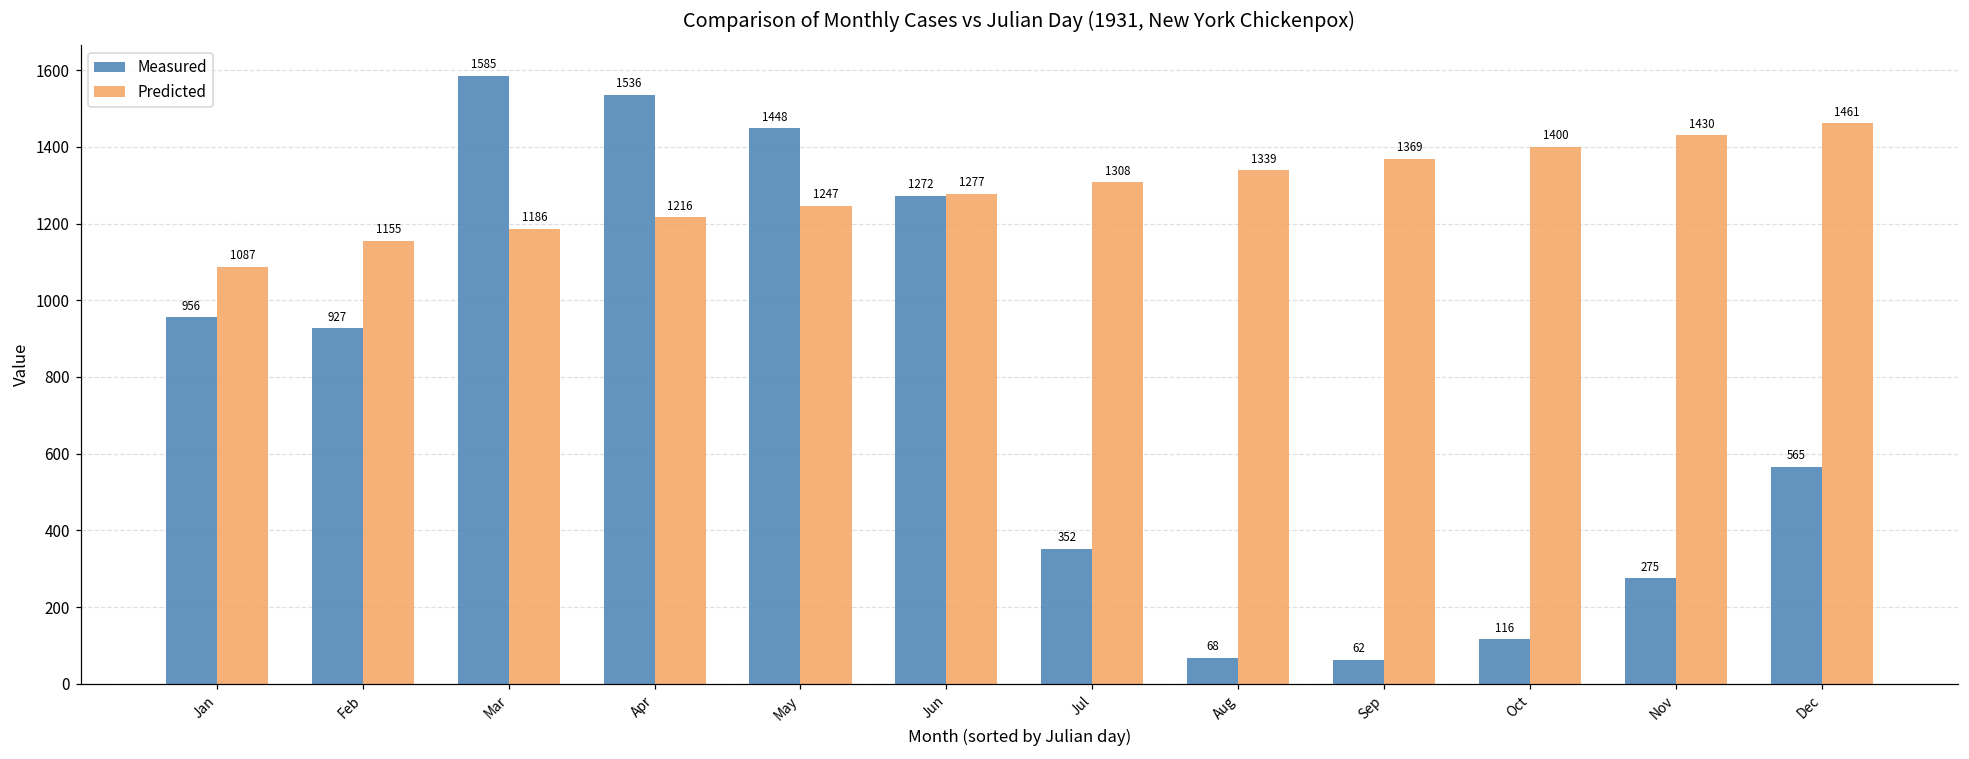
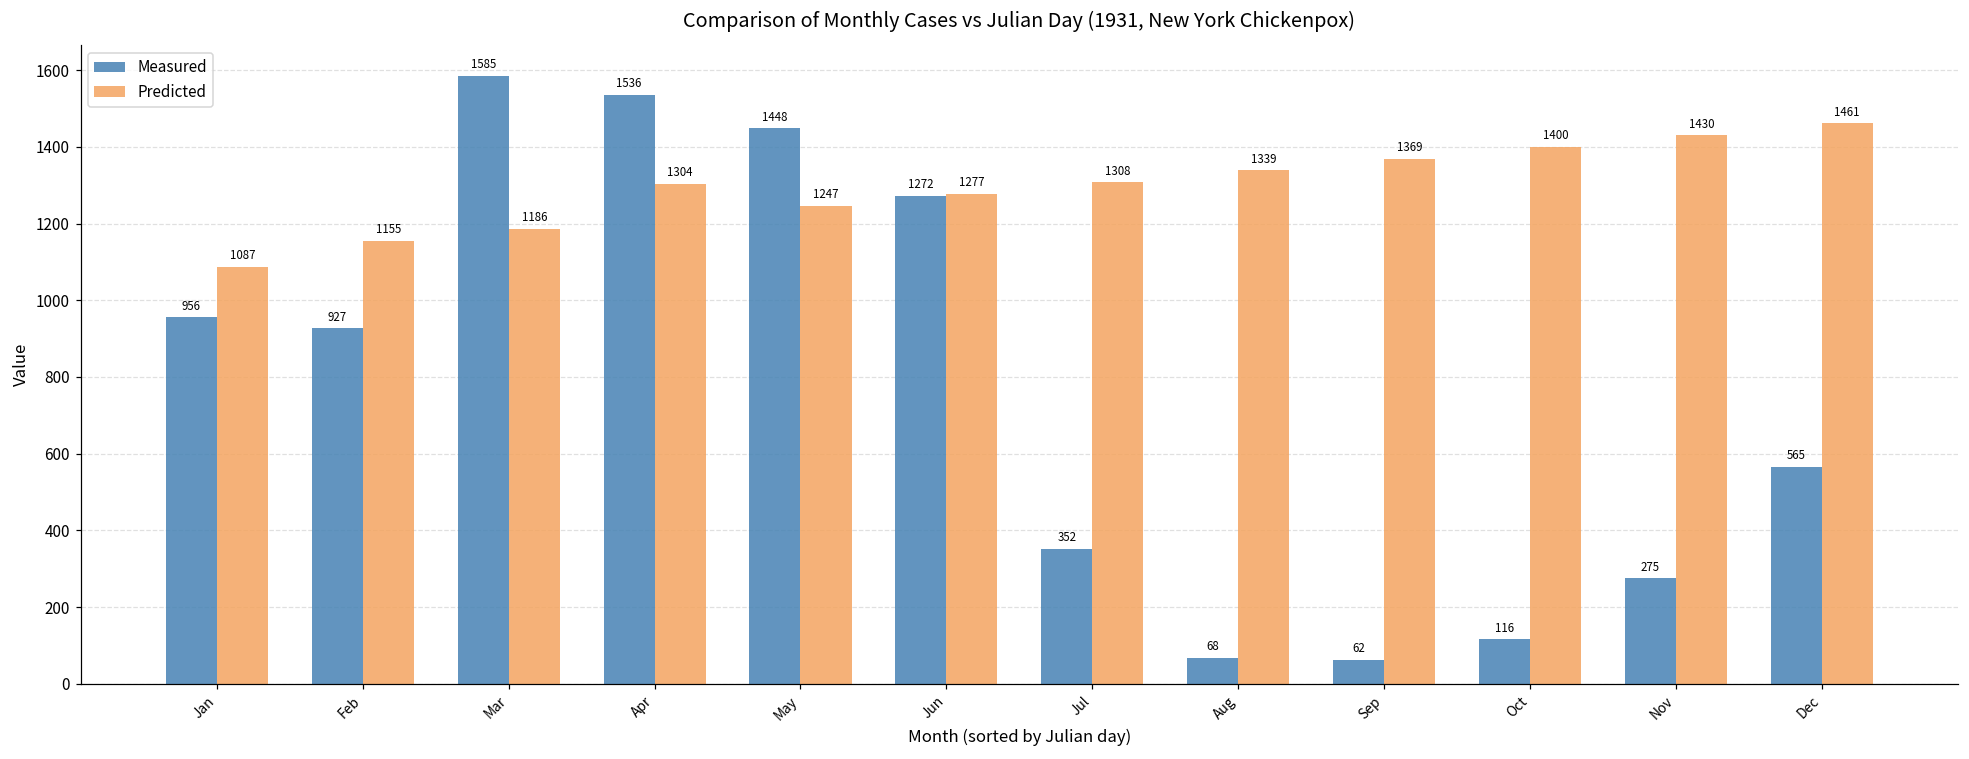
  {
    "Measured": {
      "Jan": 956,
      "Feb": 927,
      "Mar": 1585,
      "Apr": 1536,
      "May": 1448,
      "Jun": 1272,
      "Jul": 352,
      "Aug": 68,
      "Sep": 62,
      "Oct": 116,
      "Nov": 275,
      "Dec": 565
    },
    "Predicted": {
      "Jan": 1087,
      "Feb": 1155,
      "Mar": 1186,
-     "Apr": 1216,
+     "Apr": 1304,
      "May": 1247,
      "Jun": 1277,
      "Jul": 1308,
      "Aug": 1339,
      "Sep": 1369,
      "Oct": 1400,
      "Nov": 1430,
      "Dec": 1461
    }
  }
